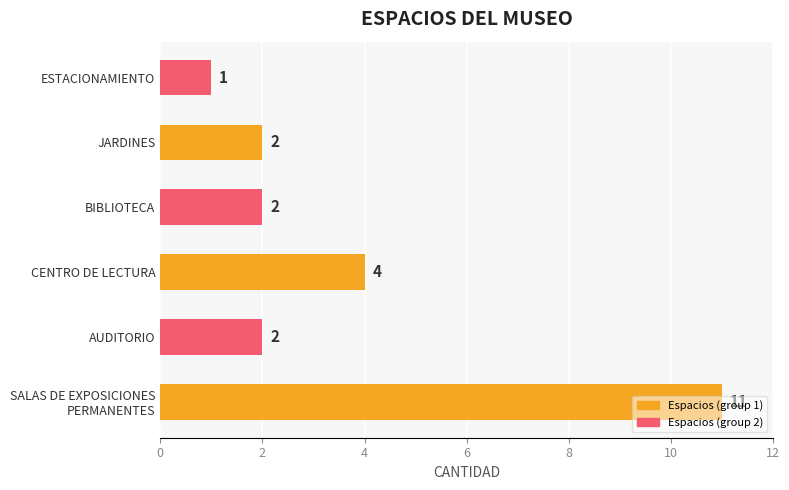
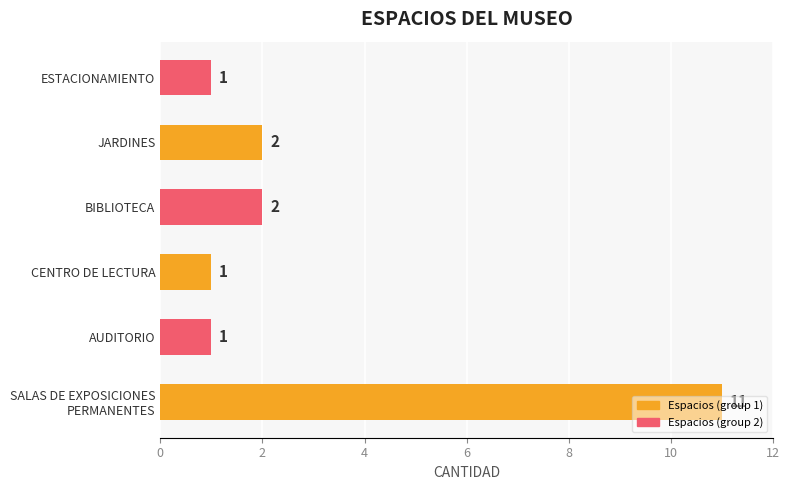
  {
    "ESTACIONAMIENTO": 1,
    "JARDINES": 2,
    "BIBLIOTECA": 2,
-   "CENTRO DE LECTURA": 4,
-   "AUDITORIO": 2
+   "CENTRO DE LECTURA": 1,
+   "AUDITORIO": 1
  }
